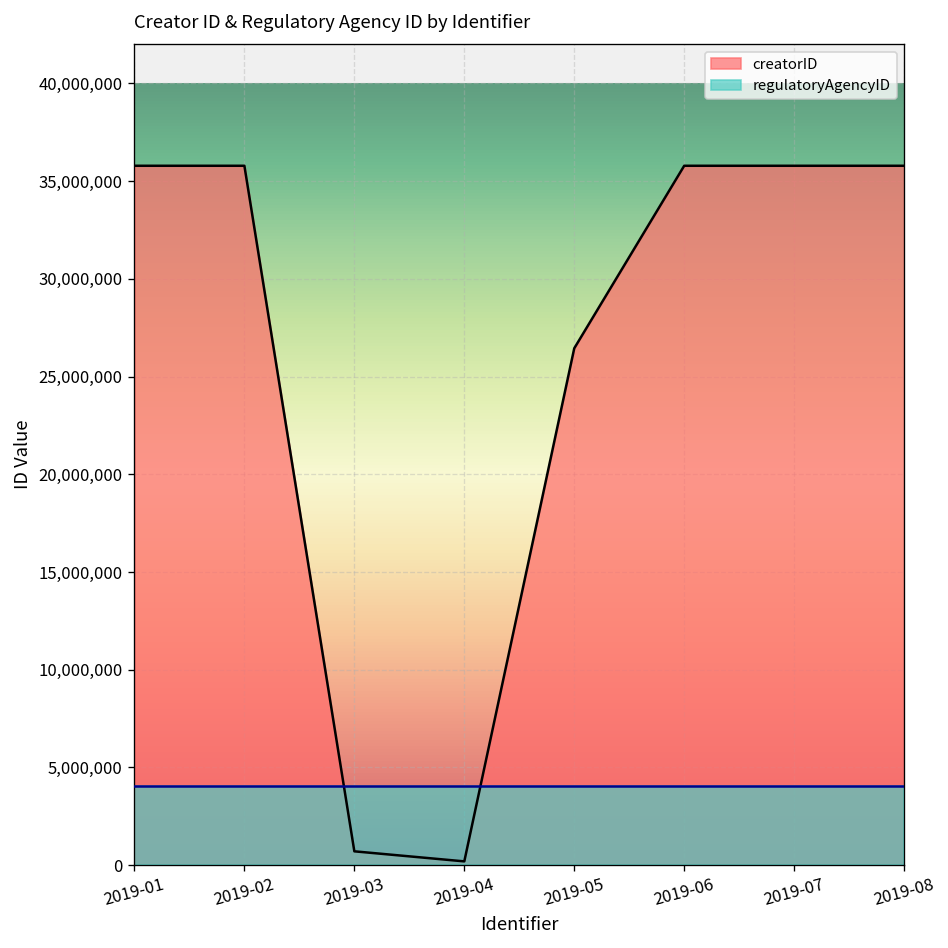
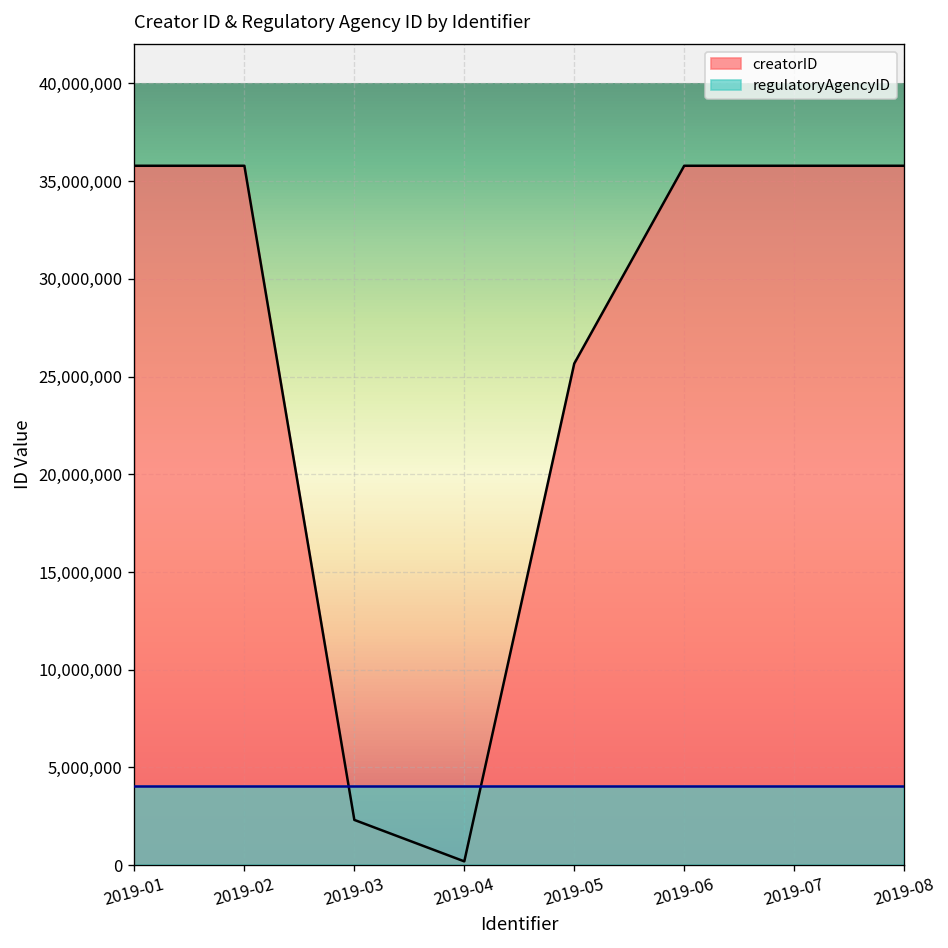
  {
    "creatorID": {
      "2019-01": "35,800,000",
      "2019-02": "35,800,000",
-     "2019-03": "700,000",
+     "2019-03": "2,300,000",
      "2019-04": "200,000",
-     "2019-05": "26,400,000",
+     "2019-05": "25,700,000",
      "2019-06": "35,800,000",
      "2019-07": "35,800,000",
      "2019-08": "35,800,000"
    },
    "regulatoryAgencyID": {
      "2019-01": "4,100,000",
      "2019-02": "4,100,000",
      "2019-03": "4,100,000",
      "2019-04": "4,100,000",
      "2019-05": "4,100,000",
      "2019-06": "4,100,000",
      "2019-07": "4,100,000",
      "2019-08": "4,100,000"
    }
  }
